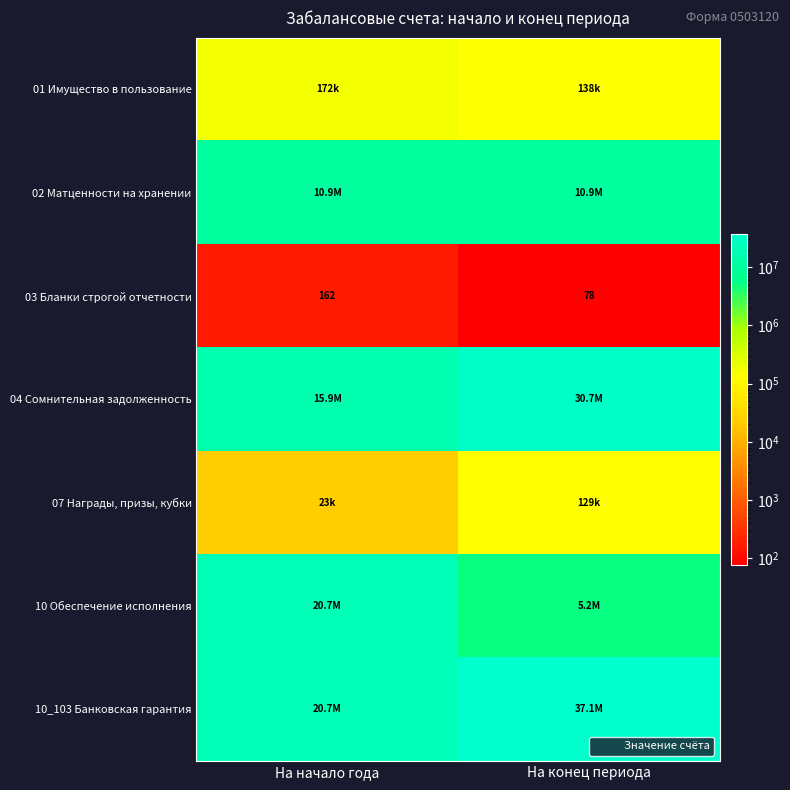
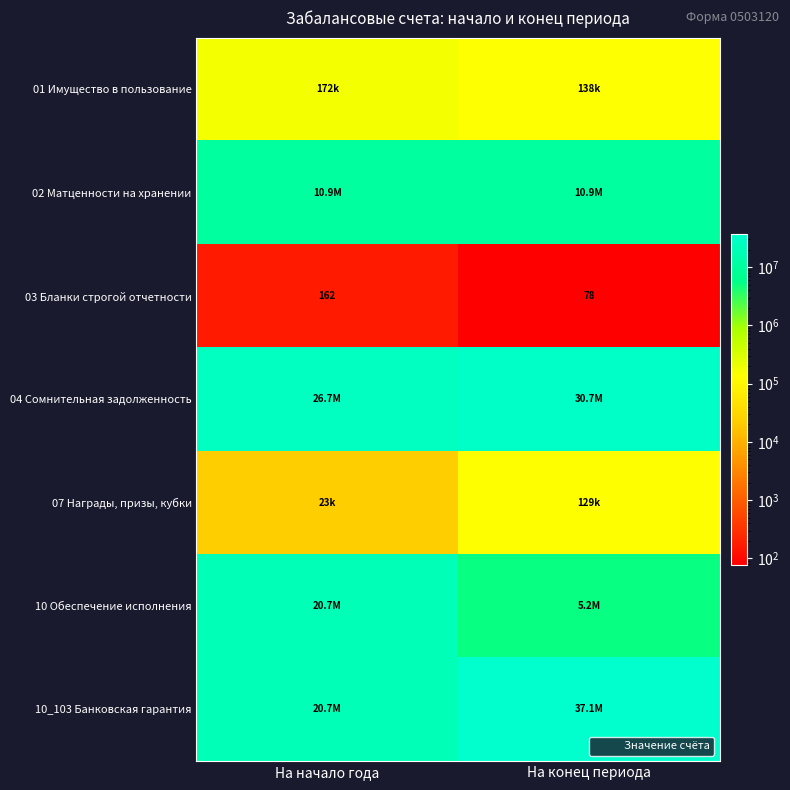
  {
    "01 Имущество в пользование": {
      "На начало года": "172k",
      "На конец периода": "138k"
    },
    "02 Матценности на хранении": {
      "На начало года": "10.9M",
      "На конец периода": "10.9M"
    },
    "03 Бланки строгой отчетности": {
      "На начало года": "162",
      "На конец периода": "78"
    },
    "04 Сомнительная задолженность": {
-     "На начало года": "15.9M",
+     "На начало года": "26.7M",
      "На конец периода": "30.7M"
    },
    "07 Награды, призы, кубки": {
      "На начало года": "23k",
      "На конец периода": "129k"
    },
    "10 Обеспечение исполнения": {
      "На начало года": "20.7M",
      "На конец периода": "5.2M"
    },
    "10_103 Банковская гарантия": {
      "На начало года": "20.7M",
      "На конец периода": "37.1M"
    }
  }
